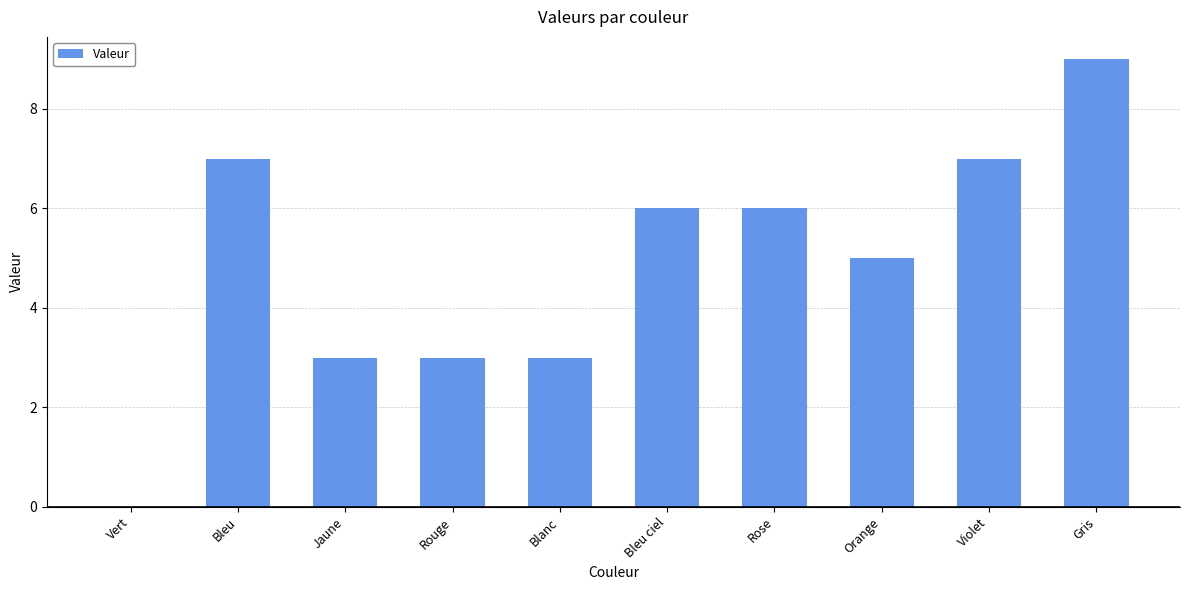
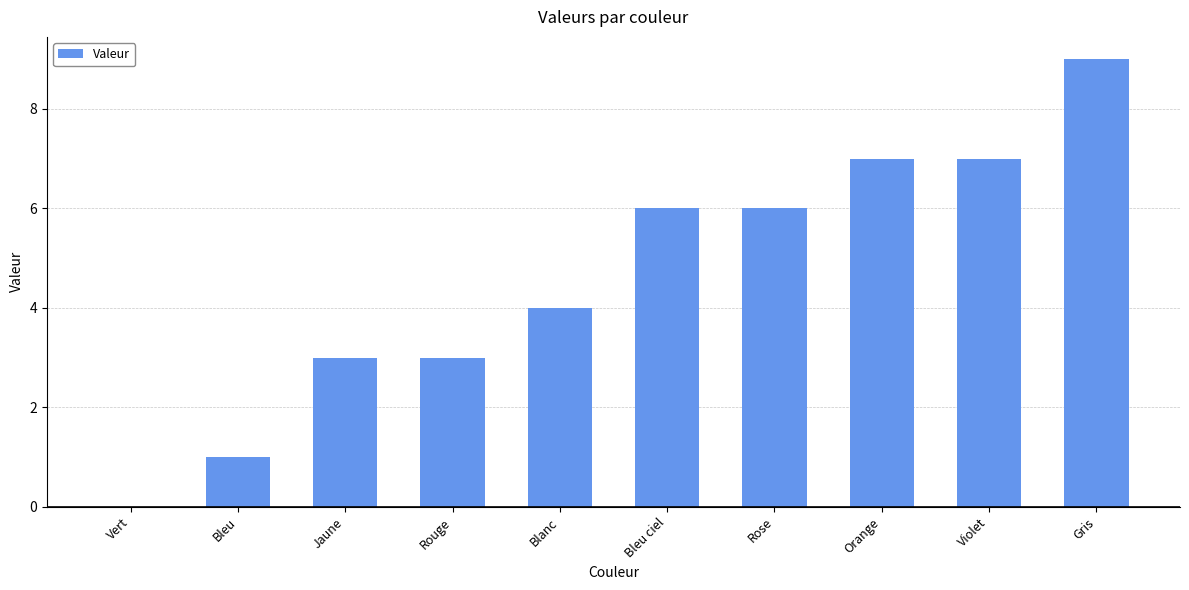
  {
    "Vert": 0,
-   "Bleu": 7,
+   "Bleu": 1,
    "Jaune": 3,
    "Rouge": 3,
-   "Blanc": 3,
+   "Blanc": 4,
    "Bleu ciel": 6,
    "Rose": 6,
-   "Orange": 5,
+   "Orange": 7,
    "Violet": 7,
    "Gris": 9
  }
